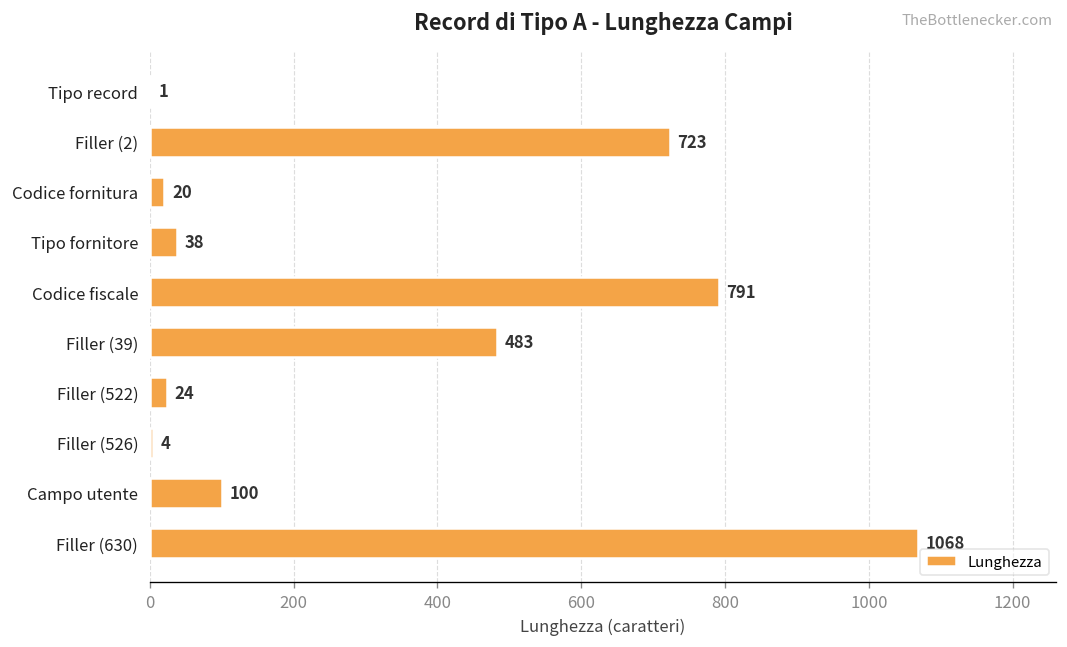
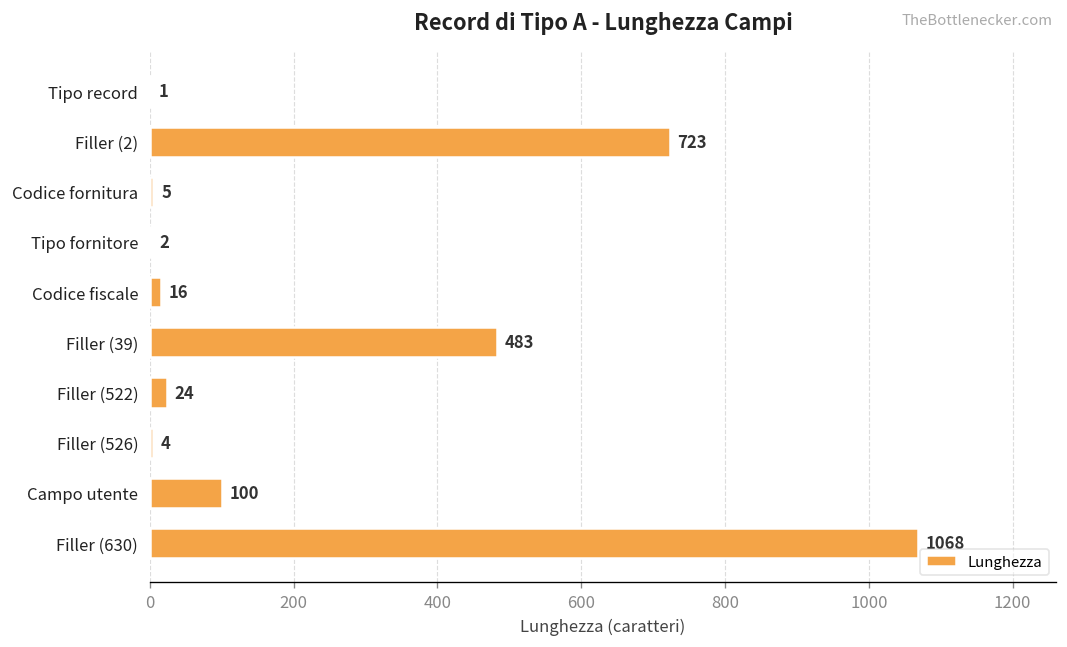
  {
    "Tipo record": 1,
    "Filler (2)": 723,
-   "Codice fornitura": 20,
-   "Tipo fornitore": 38,
-   "Codice fiscale": 791,
+   "Codice fornitura": 5,
+   "Tipo fornitore": 2,
+   "Codice fiscale": 16,
    "Filler (39)": 483,
    "Filler (522)": 24,
    "Filler (526)": 4,
    "Campo utente": 100
  }
